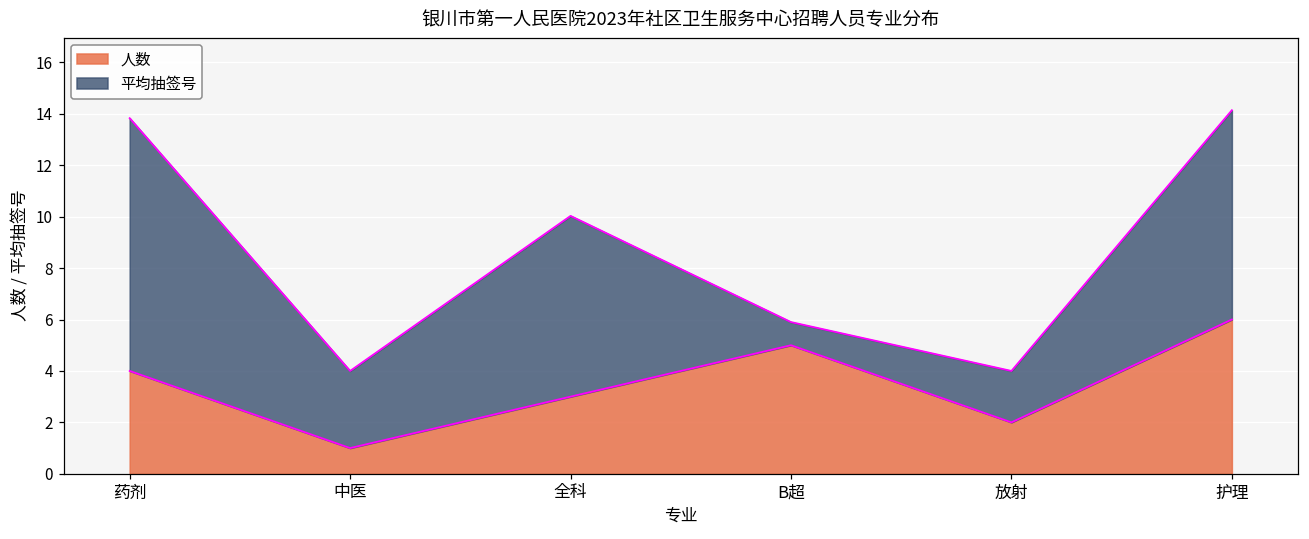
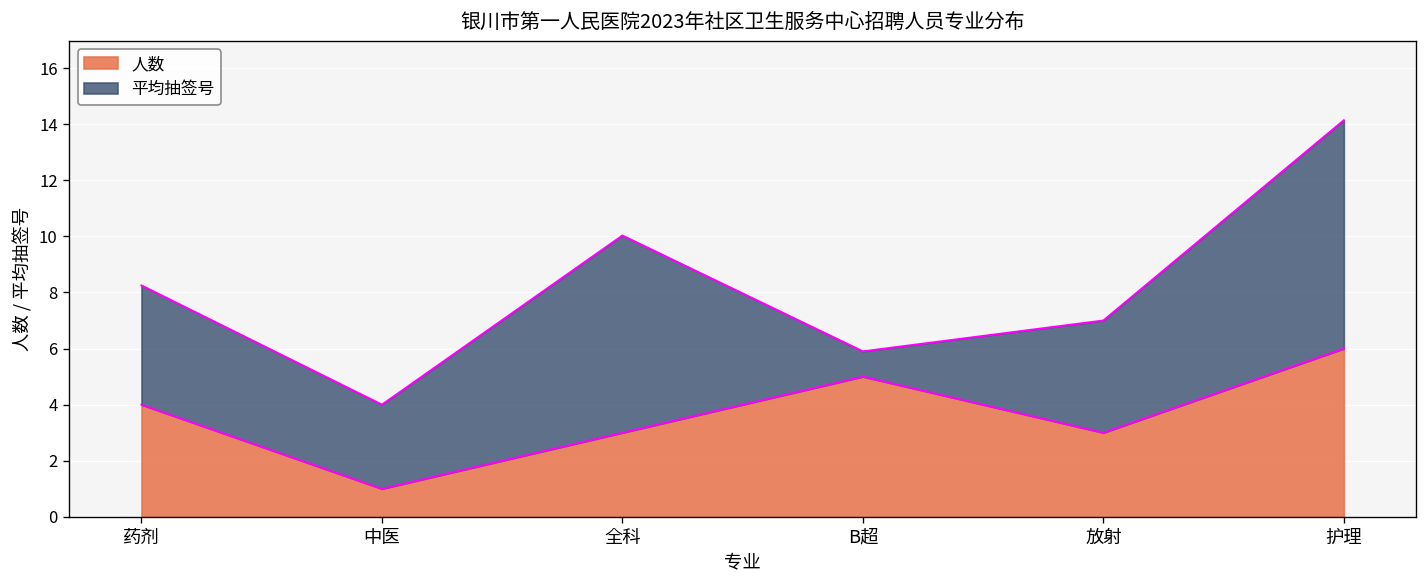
  {
    "人数": {
      "药剂": 4,
      "中医": 1,
      "全科": 3,
      "B超": 5,
-     "放射": 2,
+     "放射": 3,
      "护理": 6
    },
    "平均抽签号": {
-     "药剂": 9.8,
+     "药剂": 4.3,
      "中医": 3.0,
      "全科": 7.0,
      "B超": 0.9,
-     "放射": 2,
+     "放射": 4,
      "护理": 8.1
    }
  }
